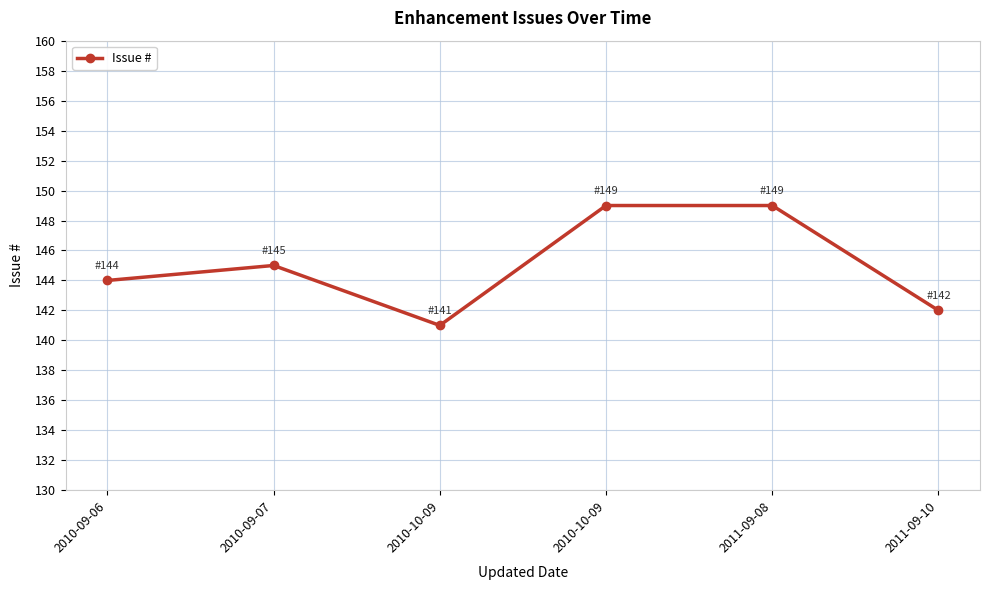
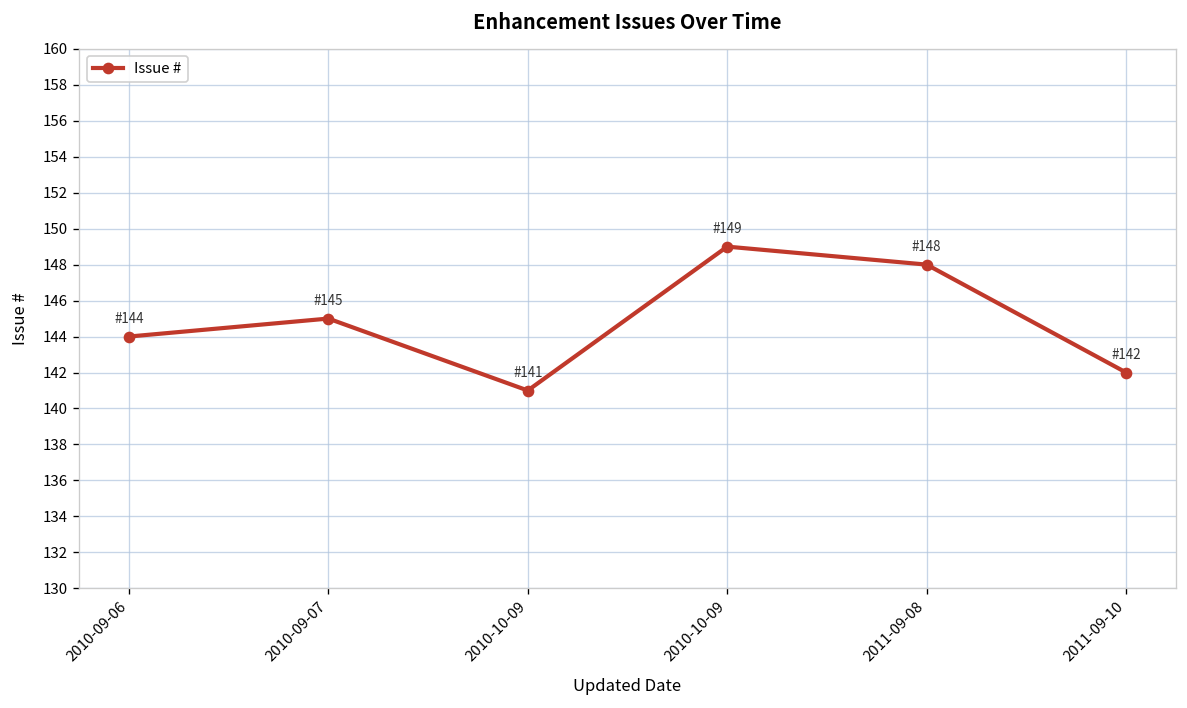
  {
    "2010-09-06": 144,
    "2010-09-07": 145,
-   "2011-09-08": 149,
+   "2011-09-08": 148,
    "2011-09-10": 142
  }
